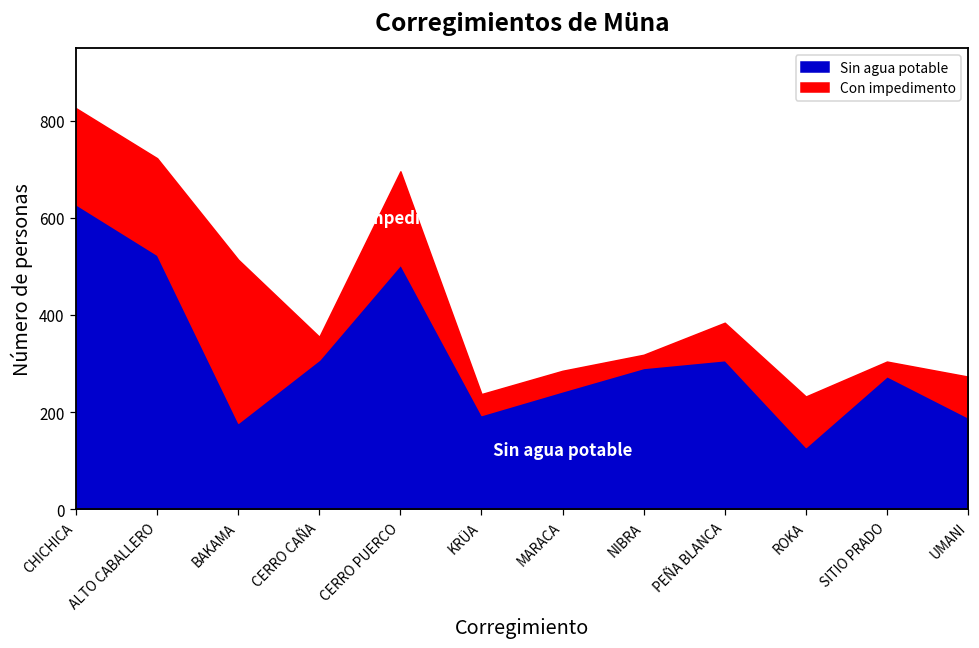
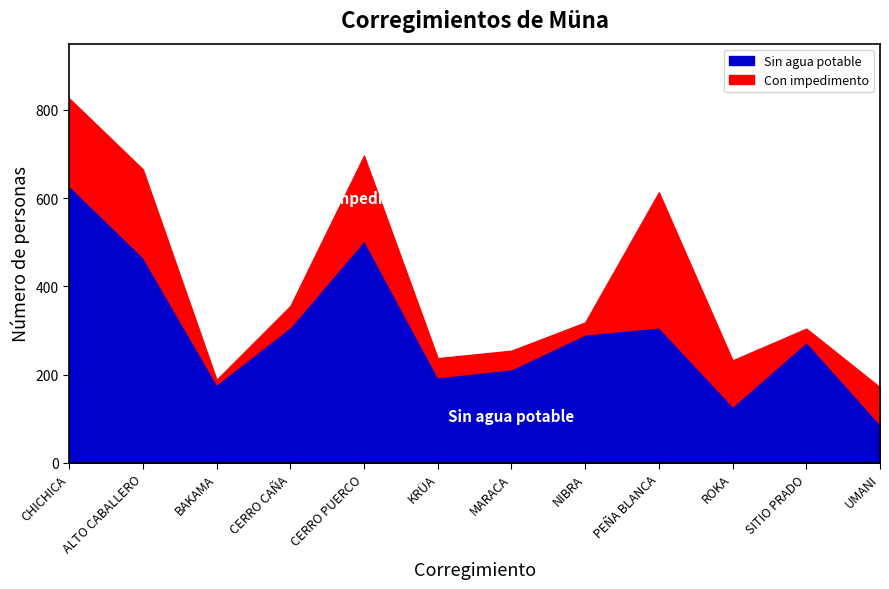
  {
    "Sin agua potable": {
-     "ALTO CABALLERO": 520,
-     "MARACA": 240,
-     "UMANI": 190
+     "ALTO CABALLERO": 470,
+     "MARACA": 210,
+     "UMANI": 90
    },
    "Con impedimento": {
      "CHICHICA": 200,
      "ALTO CABALLERO": 200,
-     "BAKAMA": 340,
+     "BAKAMA": 10,
      "CERRO CAÑA": 50,
      "CERRO PUERCO": 190,
      "KRÜA": 40,
      "MARACA": 40,
      "NIBRA": 30,
-     "PEÑA BLANCA": 80,
+     "PEÑA BLANCA": 310,
      "ROKA": 100,
      "SITIO PRADO": 30,
      "UMANI": 80
    }
  }
